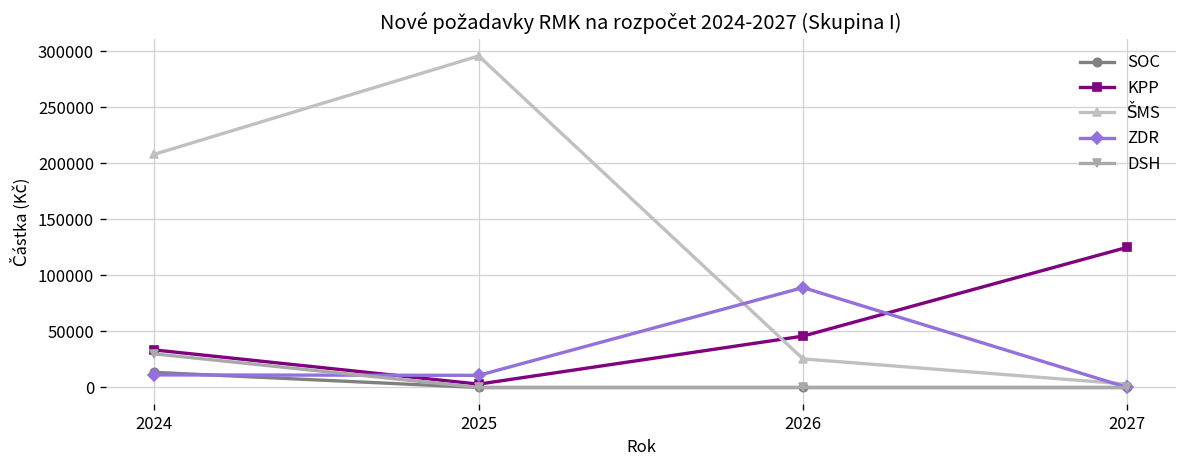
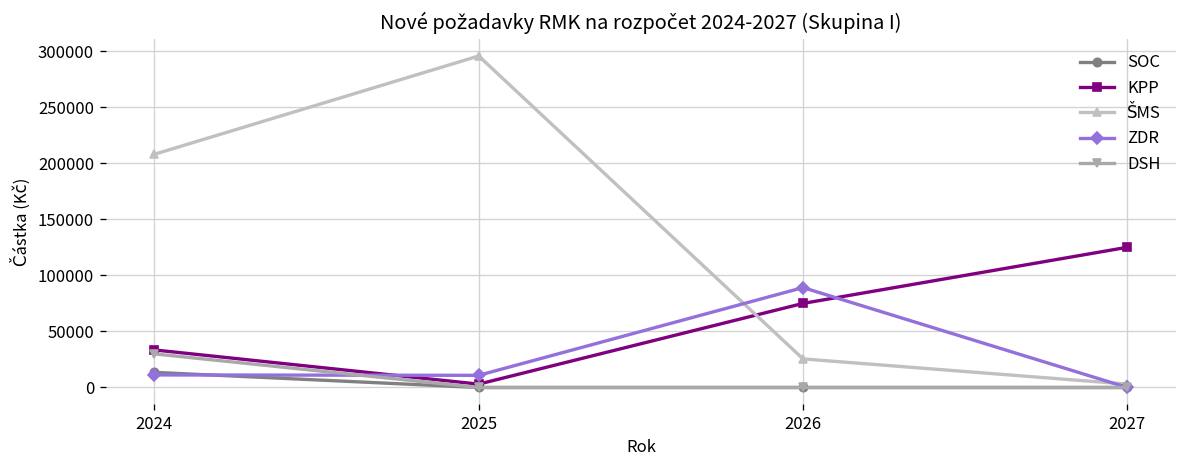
  {
    "KPP": {
      "2024": 30000,
      "2025": 0,
-     "2026": 50000,
+     "2026": 80000,
      "2027": 130000
    },
    "ZDR": {
      "2025": 10000,
      "2026": 90000
    }
  }
